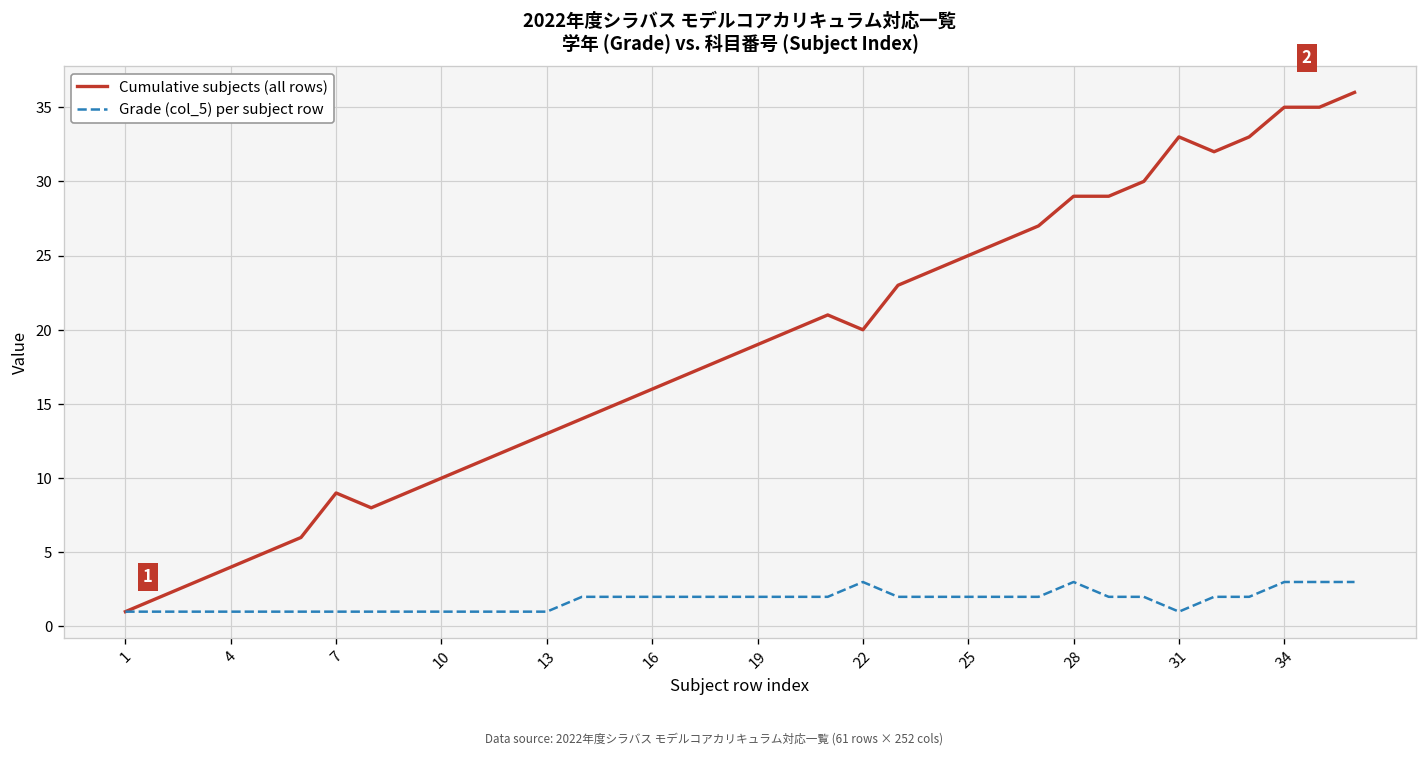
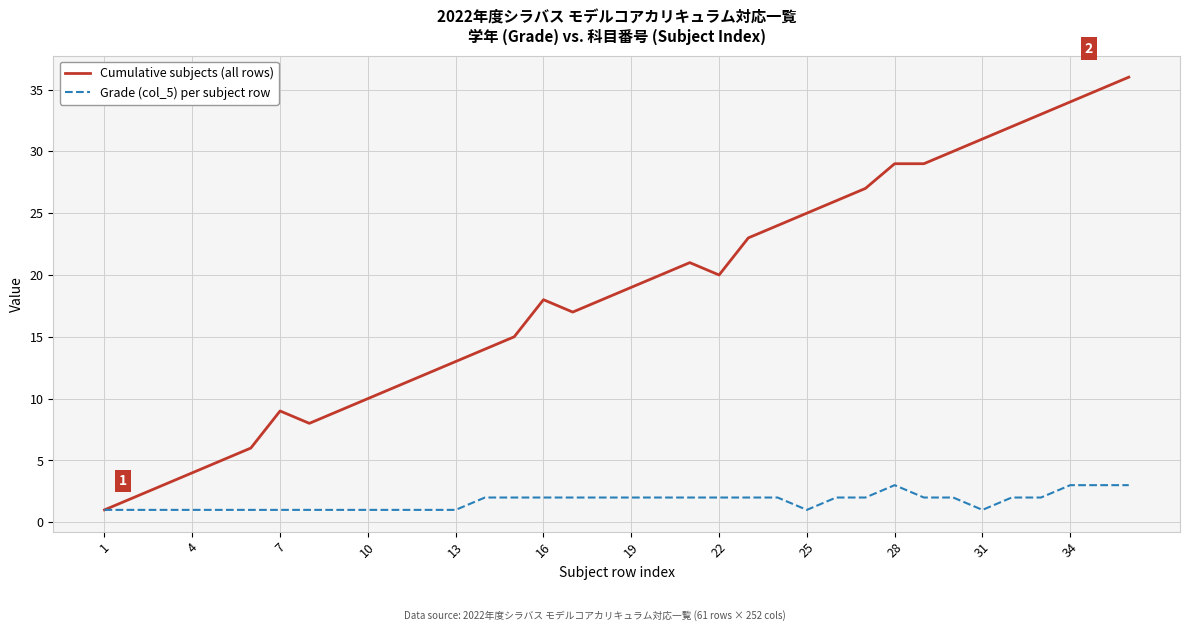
  {
    "Cumulative subjects (all rows)": {
      "4": 4,
      "7": 9,
      "10": 10,
      "13": 13,
-     "16": 16,
+     "16": 18,
      "19": 19,
      "22": 20,
      "25": 25,
      "28": 29,
-     "31": 33,
-     "34": 35
+     "31": 31,
+     "34": 34
    },
    "Grade (col_5) per subject row": {
      "4": 1,
      "7": 1,
      "10": 1,
      "13": 1,
      "16": 2,
      "19": 2,
-     "22": 3,
-     "25": 2,
+     "22": 2,
+     "25": 1,
      "28": 3,
      "31": 1,
      "34": 3
    }
  }
